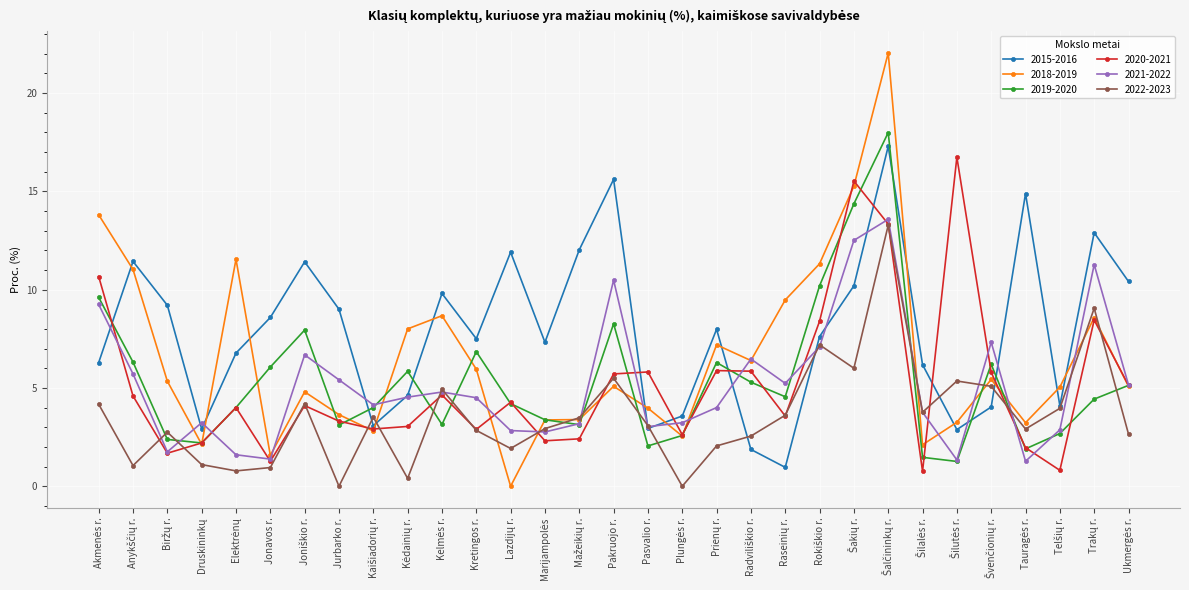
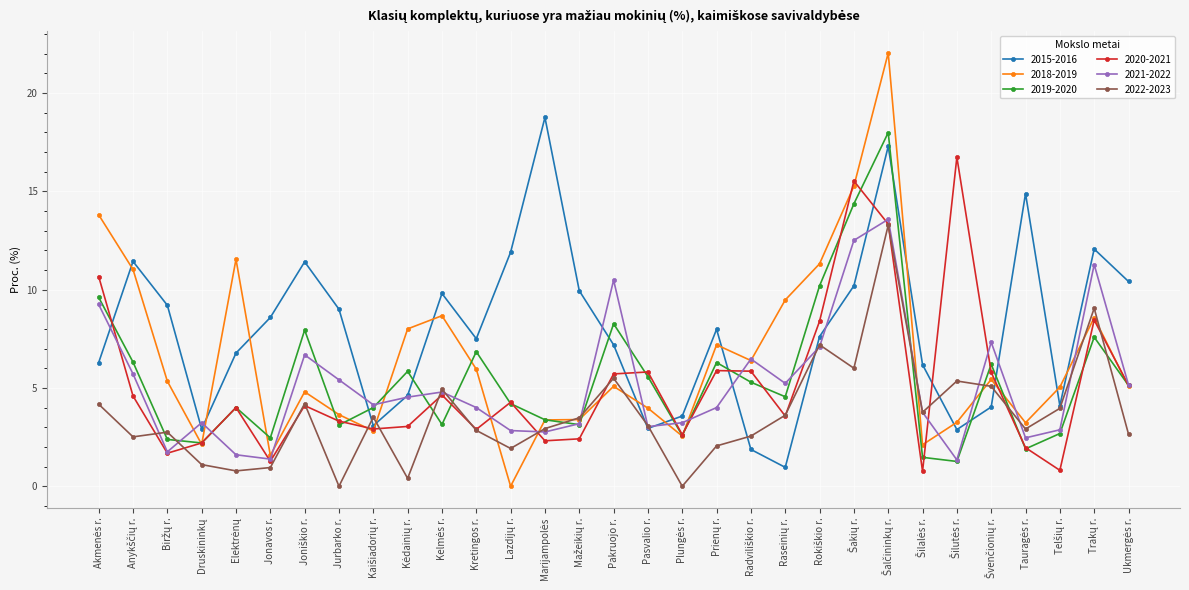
  {
    "2015-2016": {
      "Akmenės r.": 6.3,
      "Anykščių r.": 11.4,
      "Biržų r.": 9.2,
      "Druskininkų": 2.9,
      "Elektrėnų": 6.8,
      "Jonavos r.": 8.6,
      "Joniškio r.": 11.4,
      "Jurbarko r.": 9.0,
      "Kaišiadorių r.": 3.1,
      "Kelmės r.": 9.8,
      "Kretingos r.": 7.5,
      "Lazdijų r.": 11.9,
-     "Marijampolės": 7.3,
-     "Mažeikių r.": 12.0,
-     "Pakruojo r.": 15.6,
+     "Marijampolės": 18.8,
+     "Mažeikių r.": 9.9,
+     "Pakruojo r.": 7.2,
      "Plungės r.": 3.6,
      "Prienų r.": 8.0,
      "Radviliškio r.": 1.9,
      "Raseinių r.": 1.0,
      "Rokiškio r.": 7.6,
      "Šakių r.": 10.2,
      "Šalčininkų r.": 17.3,
      "Šilalės r.": 6.2,
      "Šilutės r.": 2.9,
      "Švenčionių r.": 4.0,
      "Tauragės r.": 14.9,
-     "Trakų r.": 12.9,
+     "Trakų r.": 12.1,
      "Ukmergės r.": 10.4
    },
    "2018-2019": {
      "Akmenės r.": 13.8,
      "Anykščių r.": 11.0,
      "Biržų r.": 5.3,
      "Elektrėnų": 11.5,
      "Jonavos r.": 1.6,
      "Joniškio r.": 4.8,
      "Jurbarko r.": 3.6,
      "Kėdainių r.": 8.0,
      "Kelmės r.": 8.7,
      "Kretingos r.": 6.0,
      "Lazdijų r.": 0.0,
      "Pakruojo r.": 5.1,
      "Pasvalio r.": 4.0,
      "Prienų r.": 7.2,
      "Raseinių r.": 9.5,
      "Rokiškio r.": 11.3,
      "Šakių r.": 15.3,
      "Šalčininkų r.": 22.0,
      "Šilalės r.": 2.1,
      "Šilutės r.": 3.3,
      "Švenčionių r.": 5.4,
      "Tauragės r.": 3.2,
      "Telšių r.": 5.0
    },
    "2019-2020": {
      "Akmenės r.": 9.6,
      "Anykščių r.": 6.3,
      "Biržų r.": 2.4,
-     "Jonavos r.": 6.1,
+     "Jonavos r.": 2.5,
      "Joniškio r.": 7.9,
      "Jurbarko r.": 3.1,
      "Kaišiadorių r.": 4.0,
      "Kėdainių r.": 5.8,
      "Kelmės r.": 3.1,
      "Kretingos r.": 6.8,
      "Pakruojo r.": 8.3,
-     "Pasvalio r.": 2.1,
+     "Pasvalio r.": 5.6,
      "Prienų r.": 6.3,
      "Radviliškio r.": 5.3,
      "Raseinių r.": 4.6,
      "Rokiškio r.": 10.2,
      "Šakių r.": 14.4,
      "Šalčininkų r.": 18.0,
      "Šilalės r.": 1.5,
      "Švenčionių r.": 6.2,
      "Telšių r.": 2.7,
-     "Trakų r.": 4.4
+     "Trakų r.": 7.6
    },
    "2020-2021": {
      "Akmenės r.": 10.7,
      "Anykščių r.": 4.6,
      "Jurbarko r.": 3.3,
      "Kėdainių r.": 3.0,
      "Kelmės r.": 4.6,
      "Marijampolės": 2.3,
      "Mažeikių r.": 2.4,
      "Pakruojo r.": 5.7,
      "Pasvalio r.": 5.8,
      "Prienų r.": 5.9,
      "Radviliškio r.": 5.9,
      "Rokiškio r.": 8.4,
      "Šakių r.": 15.5,
      "Šilalės r.": 0.8,
      "Šilutės r.": 16.7,
      "Švenčionių r.": 5.8,
      "Telšių r.": 0.8
    },
    "2021-2022": {
      "Akmenės r.": 9.2,
      "Anykščių r.": 5.7,
      "Druskininkų": 3.2,
      "Elektrėnų": 1.6,
      "Joniškio r.": 6.7,
      "Jurbarko r.": 5.4,
      "Kaišiadorių r.": 4.1,
      "Kelmės r.": 4.8,
-     "Kretingos r.": 4.5,
+     "Kretingos r.": 4.0,
      "Lazdijų r.": 2.8,
      "Marijampolės": 2.8,
      "Pakruojo r.": 10.5,
      "Plungės r.": 3.2,
      "Prienų r.": 4.0,
      "Raseinių r.": 5.2,
      "Šakių r.": 12.5,
      "Šalčininkų r.": 13.6,
      "Švenčionių r.": 7.3,
-     "Tauragės r.": 1.3,
+     "Tauragės r.": 2.5,
      "Telšių r.": 2.9,
      "Trakų r.": 11.3
    },
    "2022-2023": {
      "Akmenės r.": 4.2,
-     "Anykščių r.": 1.1,
+     "Anykščių r.": 2.5,
      "Biržų r.": 2.8,
      "Druskininkų": 1.1,
      "Elektrėnų": 0.8,
      "Jonavos r.": 1.0,
      "Jurbarko r.": 0.0,
      "Kaišiadorių r.": 3.5,
      "Kėdainių r.": 0.4,
      "Kelmės r.": 4.9,
      "Lazdijų r.": 1.9,
      "Marijampolės": 2.9,
      "Pakruojo r.": 5.5,
      "Plungės r.": 0.0,
      "Prienų r.": 2.1,
      "Radviliškio r.": 2.6,
      "Šakių r.": 6.0,
      "Šilutės r.": 5.4,
      "Švenčionių r.": 5.1,
      "Tauragės r.": 2.9,
      "Trakų r.": 9.1,
      "Ukmergės r.": 2.7
    }
  }
